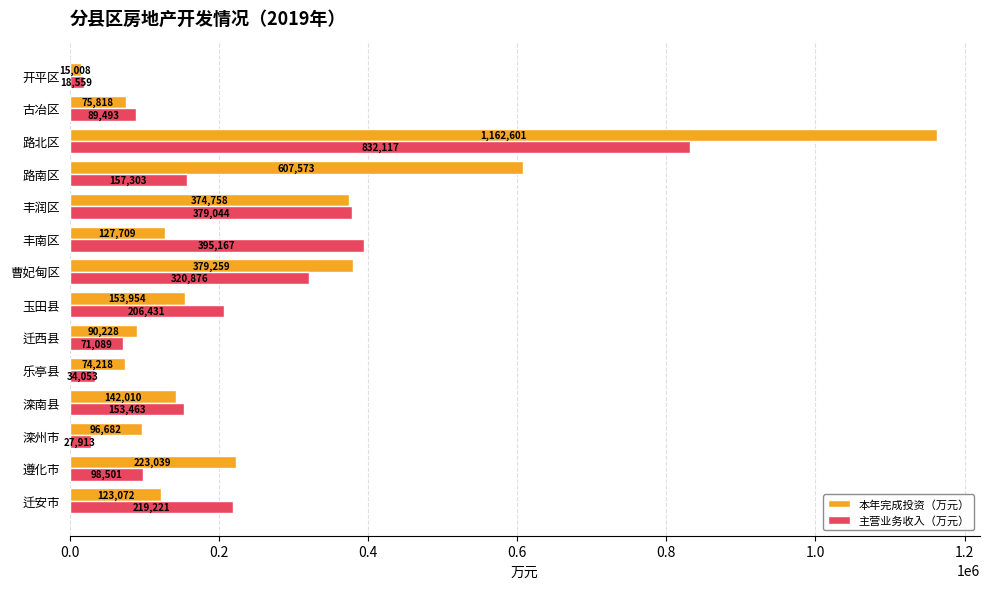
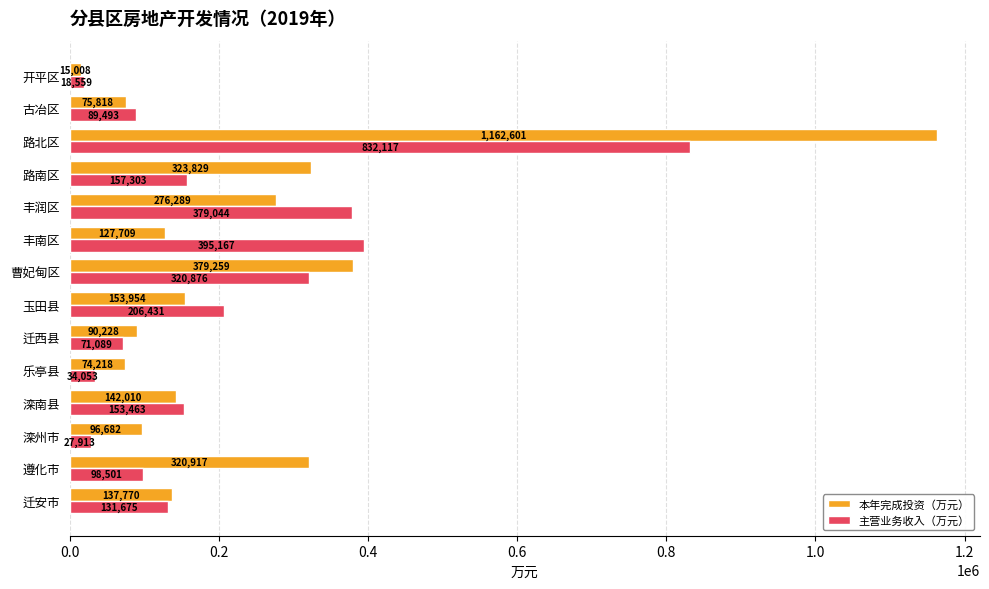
  {
    "本年完成投资（万元）": {
      "开平区": "15,008",
      "古冶区": "75,818",
      "路北区": "1,162,601",
-     "路南区": "607,573",
-     "丰润区": "374,758",
+     "路南区": "323,829",
+     "丰润区": "276,289",
      "丰南区": "127,709",
      "曹妃甸区": "379,259",
      "玉田县": "153,954",
      "迁西县": "90,228",
      "乐亭县": "74,218",
      "滦南县": "142,010",
      "滦州市": "96,682",
-     "遵化市": "223,039",
-     "迁安市": "123,072"
+     "遵化市": "320,917",
+     "迁安市": "137,770"
    },
    "主营业务收入（万元）": {
      "开平区": "18,559",
      "古冶区": "89,493",
      "路北区": "832,117",
      "路南区": "157,303",
      "丰润区": "379,044",
      "丰南区": "395,167",
      "曹妃甸区": "320,876",
      "玉田县": "206,431",
      "迁西县": "71,089",
      "乐亭县": "34,053",
      "滦南县": "153,463",
      "滦州市": "27,913",
      "遵化市": "98,501",
-     "迁安市": "219,221"
+     "迁安市": "131,675"
    }
  }
